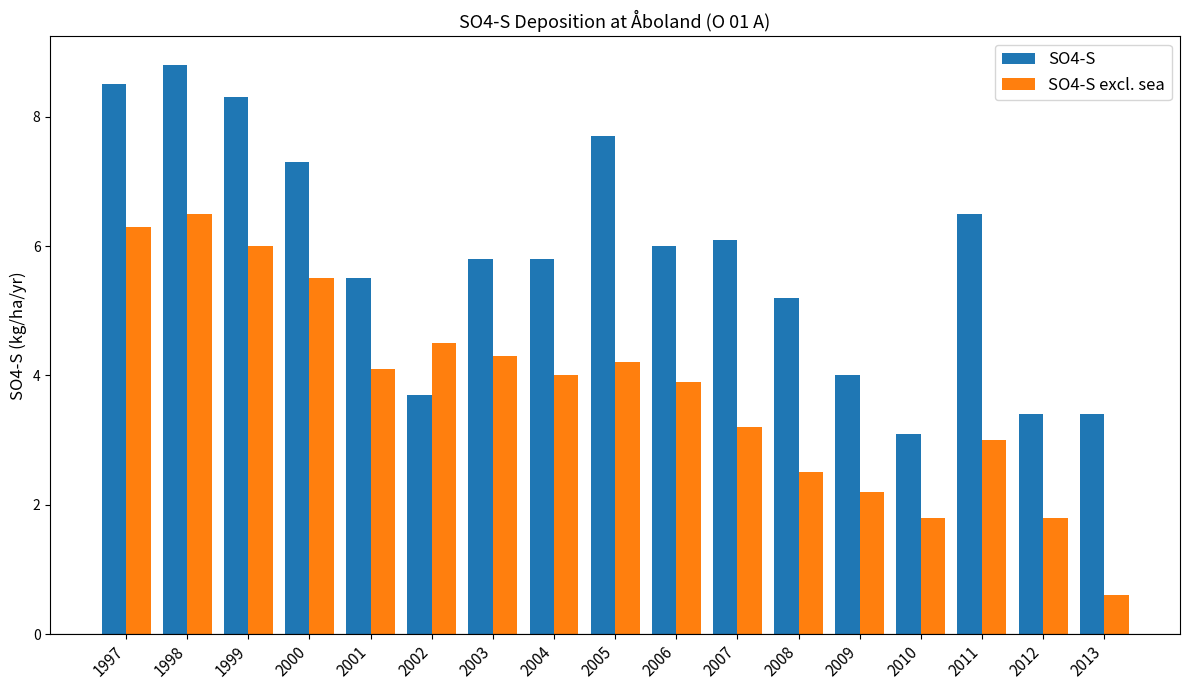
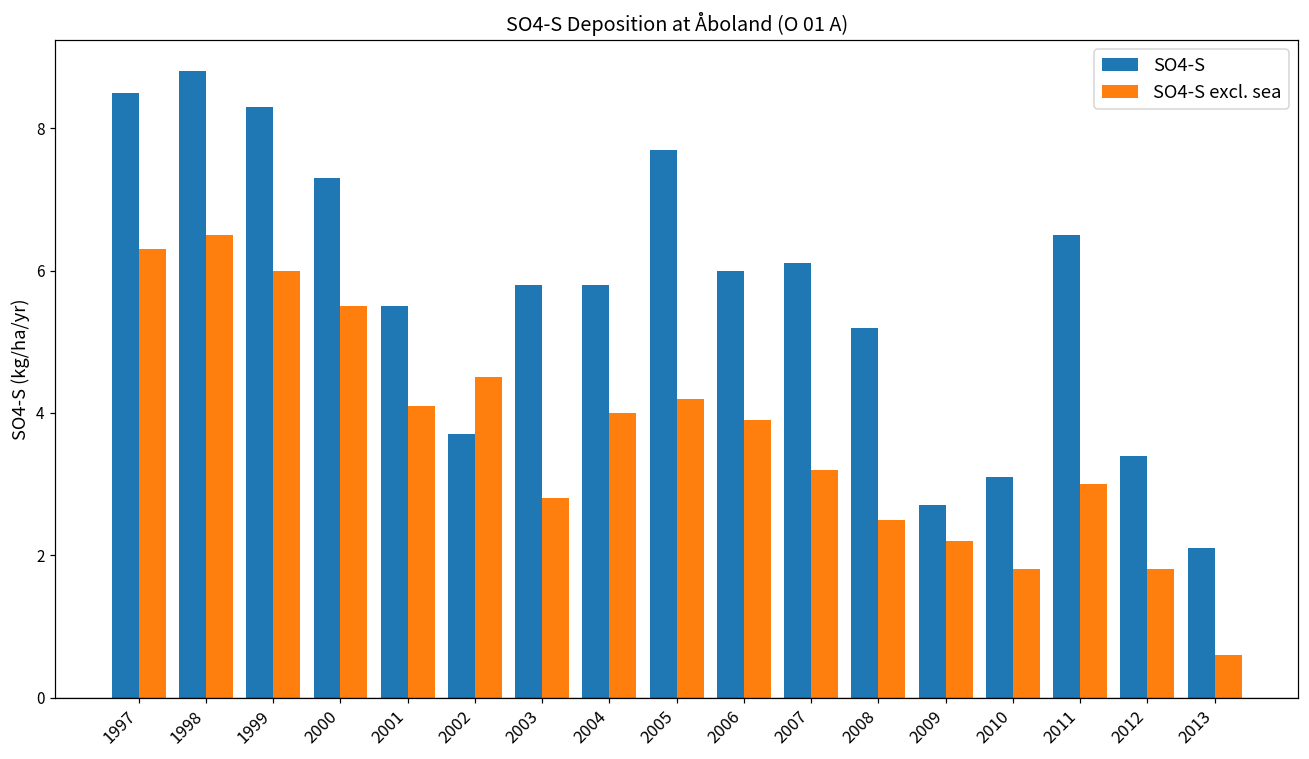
  {
    "SO4-S": {
      "1997": 8.5,
      "1998": 8.8,
      "1999": 8.3,
      "2000": 7.3,
      "2001": 5.5,
      "2002": 3.7,
      "2003": 5.8,
      "2004": 5.8,
      "2005": 7.7,
      "2006": 6.0,
      "2007": 6.1,
      "2008": 5.2,
-     "2009": 4.0,
+     "2009": 2.7,
      "2010": 3.1,
      "2011": 6.5,
      "2012": 3.4,
-     "2013": 3.4
+     "2013": 2.1
    },
    "SO4-S excl. sea": {
      "1997": 6.3,
      "1998": 6.5,
      "1999": 6.0,
      "2000": 5.5,
      "2001": 4.1,
      "2002": 4.5,
-     "2003": 4.3,
+     "2003": 2.8,
      "2004": 4.0,
      "2005": 4.2,
      "2006": 3.9,
      "2007": 3.2,
      "2008": 2.5,
      "2009": 2.2,
      "2010": 1.8,
      "2011": 3.0,
      "2012": 1.8,
      "2013": 0.6
    }
  }
